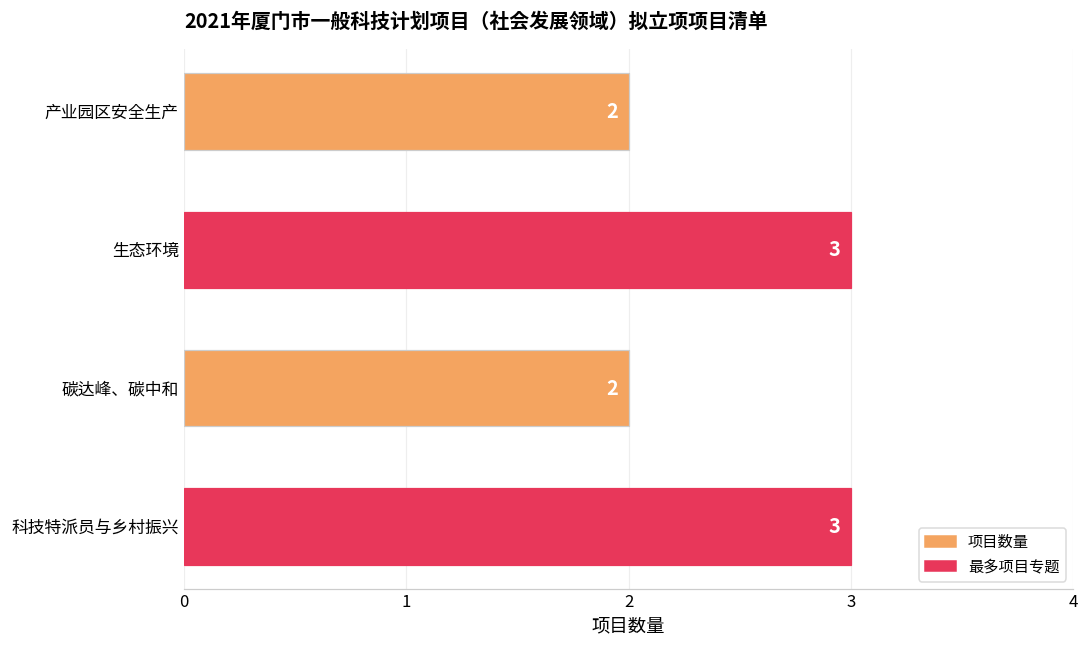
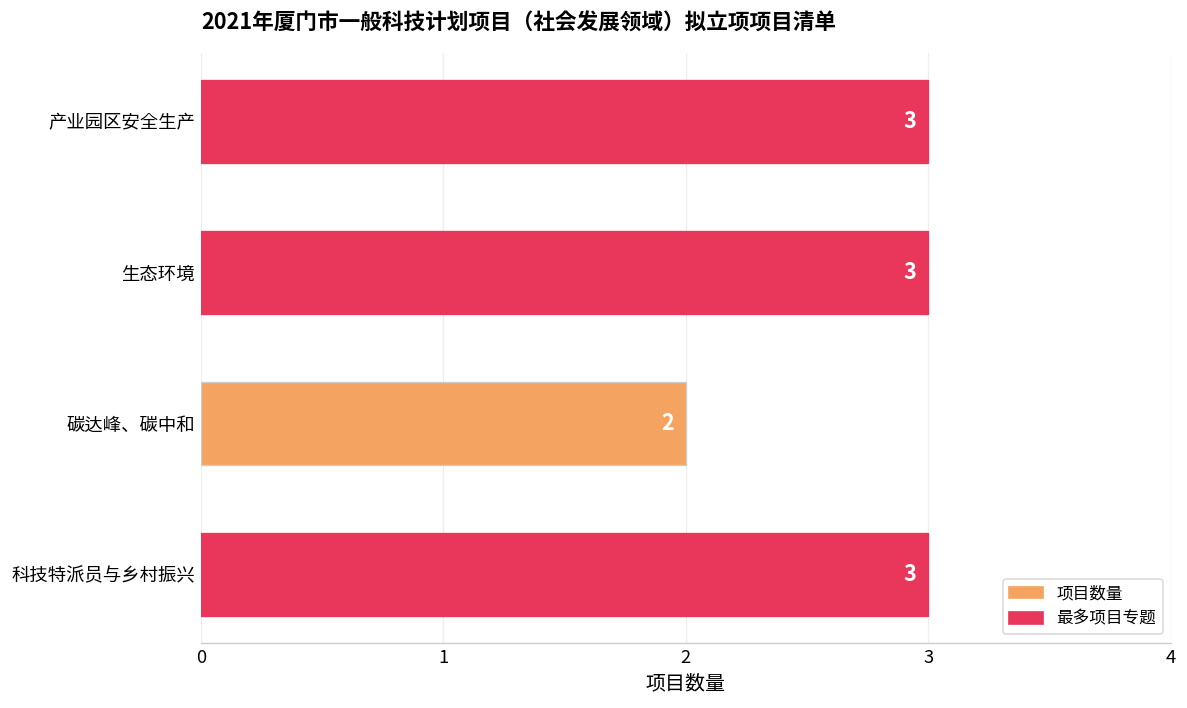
  {
-   "产业园区安全生产": 2,
+   "产业园区安全生产": 3,
    "生态环境": 3,
    "碳达峰、碳中和": 2,
    "科技特派员与乡村振兴": 3
  }
